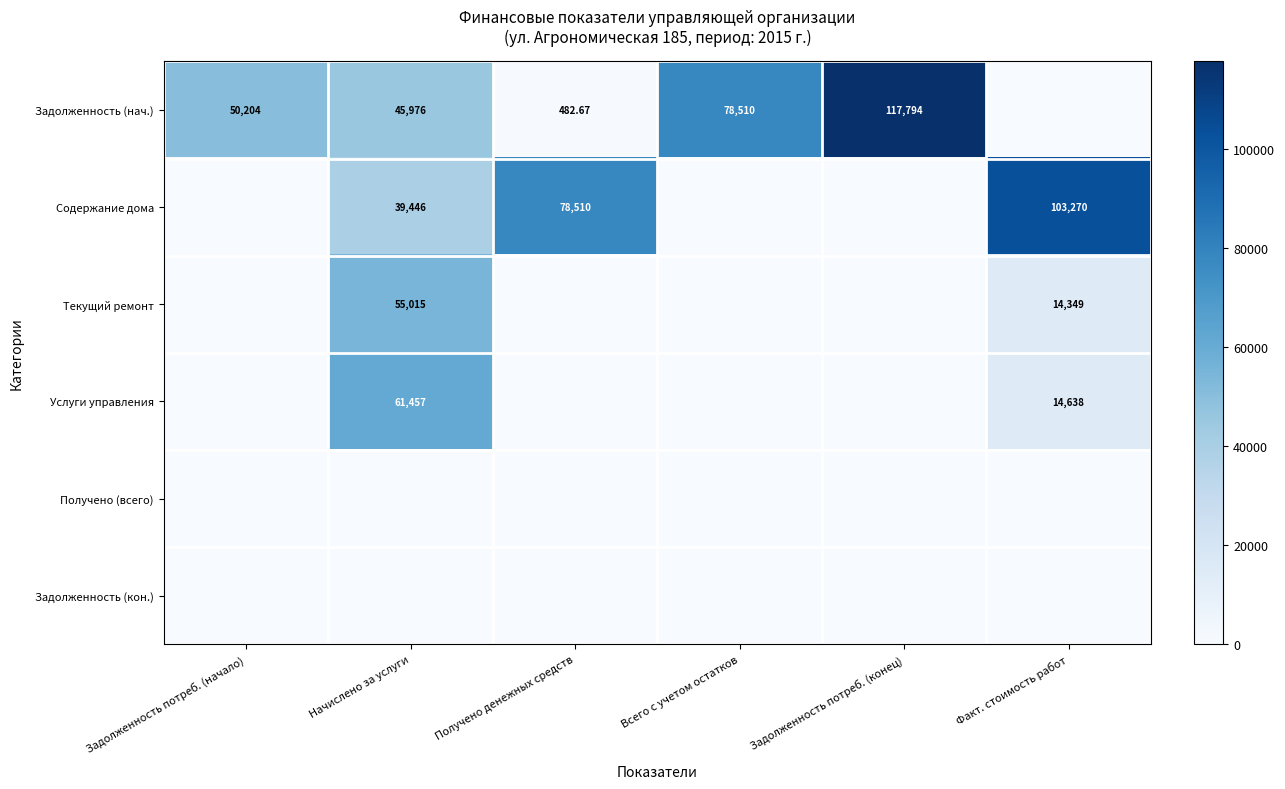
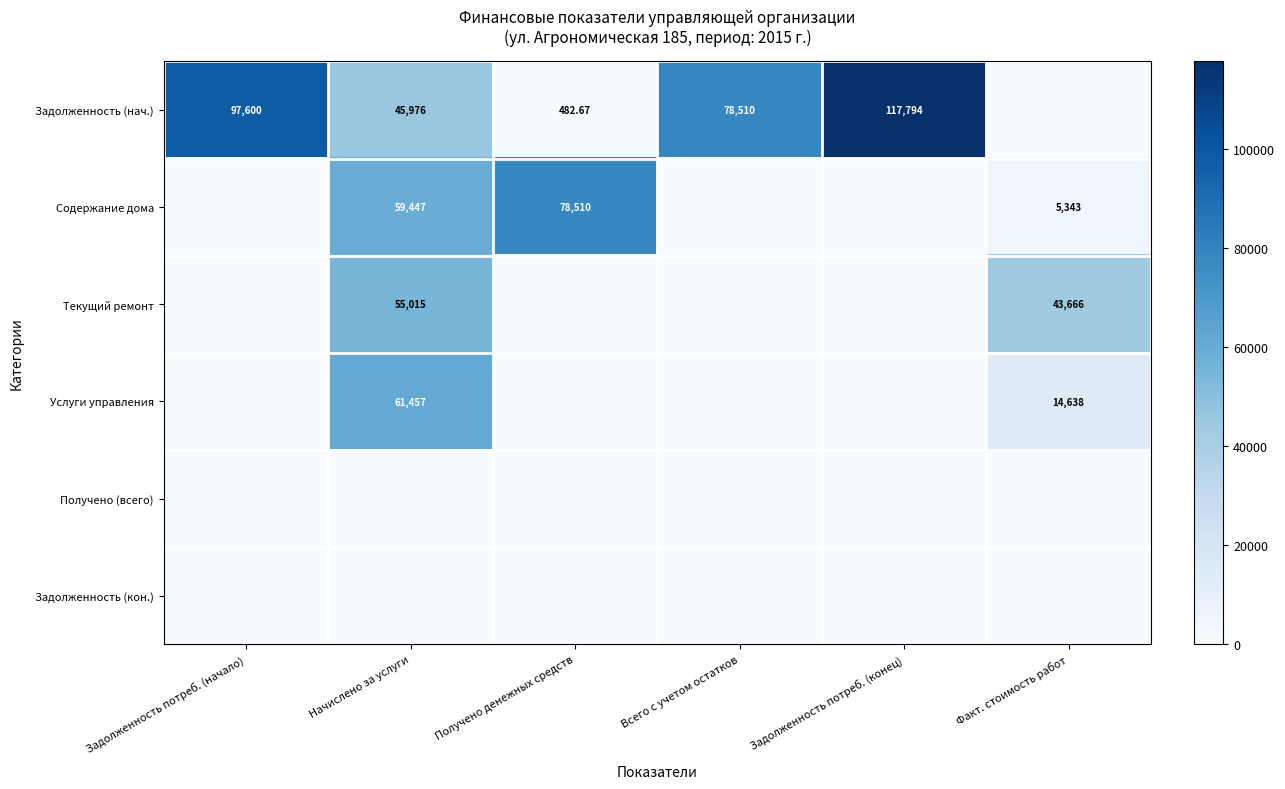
  {
    "Задолженность (нач.)": {
-     "Задолженность потреб. (начало)": "50,204",
+     "Задолженность потреб. (начало)": "97,600",
      "Начислено за услуги": "45,976",
      "Получено денежных средств": "482.67",
      "Всего с учетом остатков": "78,510",
      "Задолженность потреб. (конец)": "117,794"
    },
    "Содержание дома": {
-     "Начислено за услуги": "39,446",
+     "Начислено за услуги": "59,447",
      "Получено денежных средств": "78,510",
-     "Факт. стоимость работ": "103,270"
+     "Факт. стоимость работ": "5,343"
    },
    "Текущий ремонт": {
      "Начислено за услуги": "55,015",
-     "Факт. стоимость работ": "14,349"
+     "Факт. стоимость работ": "43,666"
    },
    "Услуги управления": {
      "Начислено за услуги": "61,457",
      "Факт. стоимость работ": "14,638"
    }
  }
